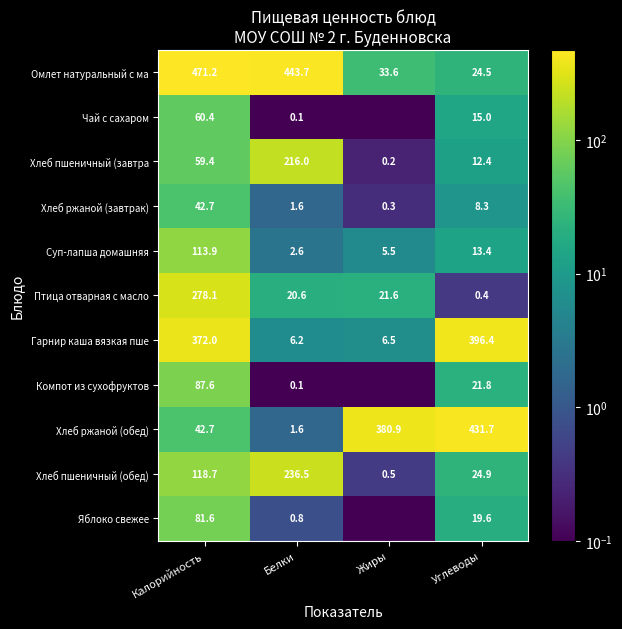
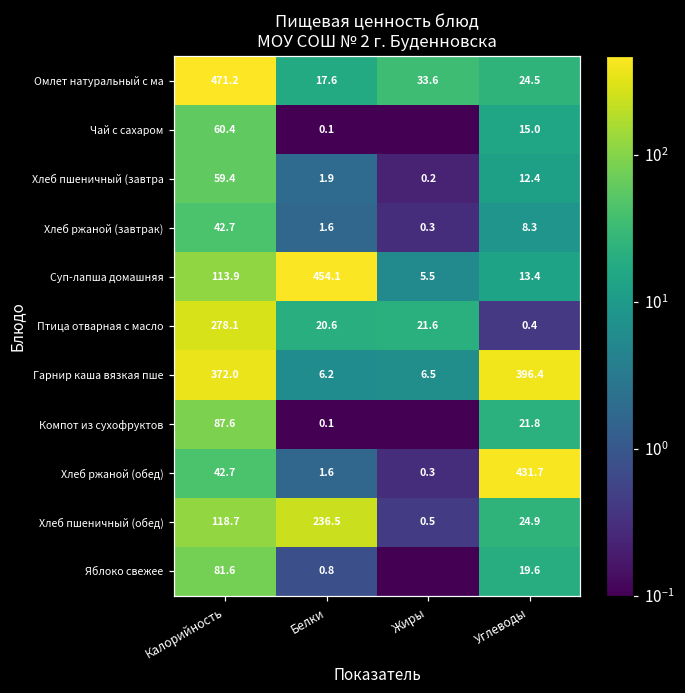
  {
    "Омлет натуральный с ма": {
      "Калорийность": 471.2,
-     "Белки": 443.7,
+     "Белки": 17.6,
      "Жиры": 33.6,
      "Углеводы": 24.5
    },
    "Чай с сахаром": {
      "Калорийность": 60.4,
      "Белки": 0.1,
      "Углеводы": 15.0
    },
    "Хлеб пшеничный (завтра": {
      "Калорийность": 59.4,
-     "Белки": 216.0,
+     "Белки": 1.9,
      "Жиры": 0.2,
      "Углеводы": 12.4
    },
    "Хлеб ржаной (завтрак)": {
      "Калорийность": 42.7,
      "Белки": 1.6,
      "Жиры": 0.3,
      "Углеводы": 8.3
    },
    "Суп-лапша домашняя": {
      "Калорийность": 113.9,
-     "Белки": 2.6,
+     "Белки": 454.1,
      "Жиры": 5.5,
      "Углеводы": 13.4
    },
    "Птица отварная с масло": {
      "Калорийность": 278.1,
      "Белки": 20.6,
      "Жиры": 21.6,
      "Углеводы": 0.4
    },
    "Гарнир каша вязкая пше": {
      "Калорийность": 372.0,
      "Белки": 6.2,
      "Жиры": 6.5,
      "Углеводы": 396.4
    },
    "Компот из сухофруктов": {
      "Калорийность": 87.6,
      "Белки": 0.1,
      "Углеводы": 21.8
    },
    "Хлеб ржаной (обед)": {
      "Калорийность": 42.7,
      "Белки": 1.6,
-     "Жиры": 380.9,
+     "Жиры": 0.3,
      "Углеводы": 431.7
    },
    "Хлеб пшеничный (обед)": {
      "Калорийность": 118.7,
      "Белки": 236.5,
      "Жиры": 0.5,
      "Углеводы": 24.9
    },
    "Яблоко свежее": {
      "Калорийность": 81.6,
      "Белки": 0.8,
      "Углеводы": 19.6
    }
  }
